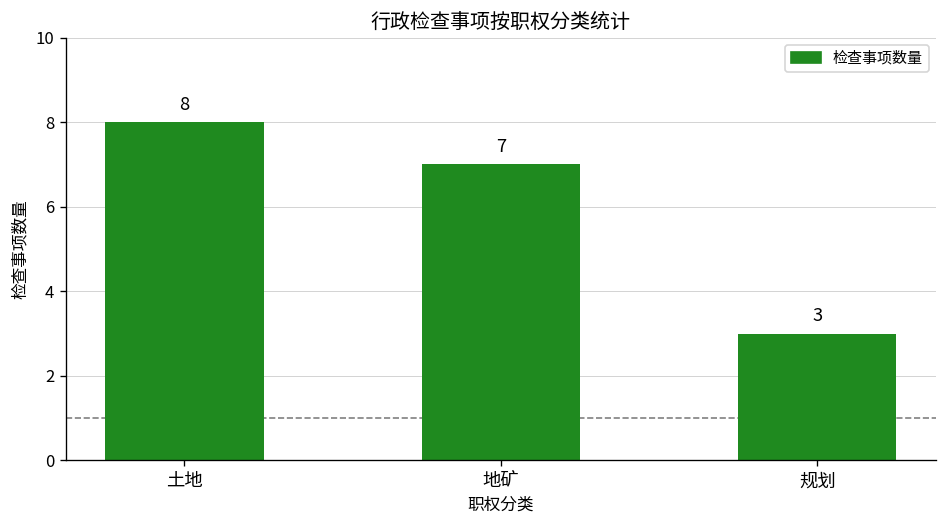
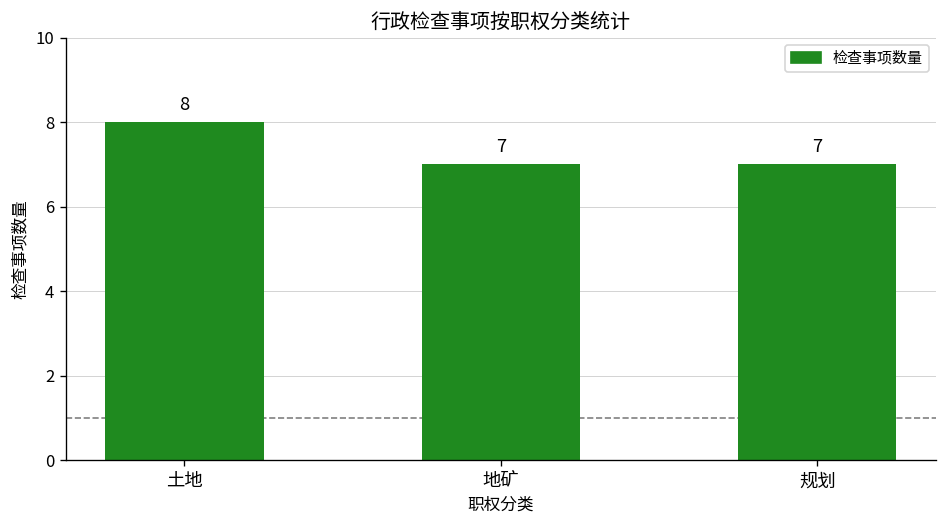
  {
    "土地": 8,
    "地矿": 7,
-   "规划": 3
+   "规划": 7
  }
